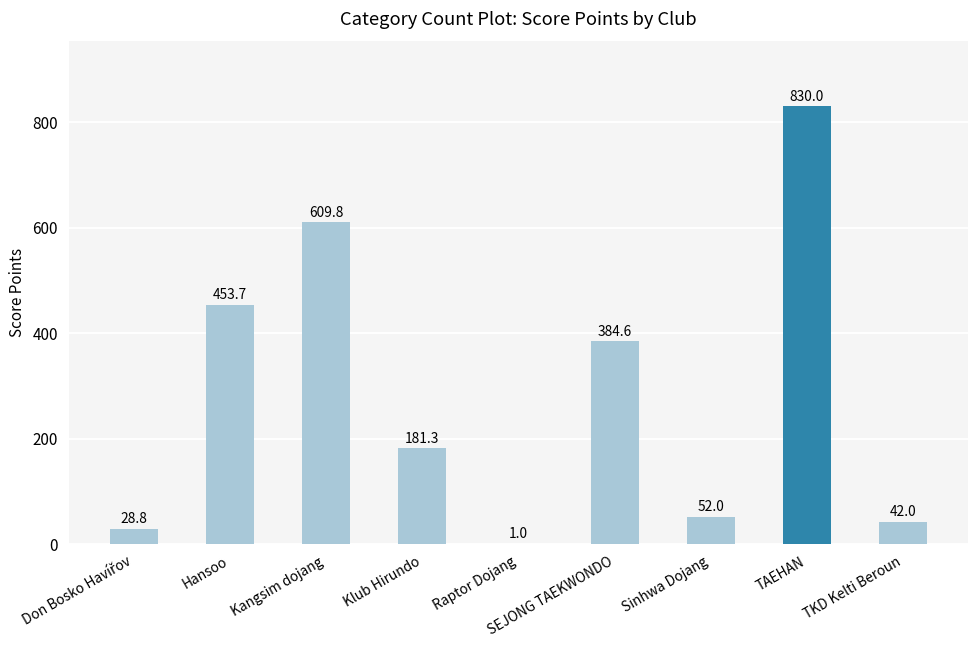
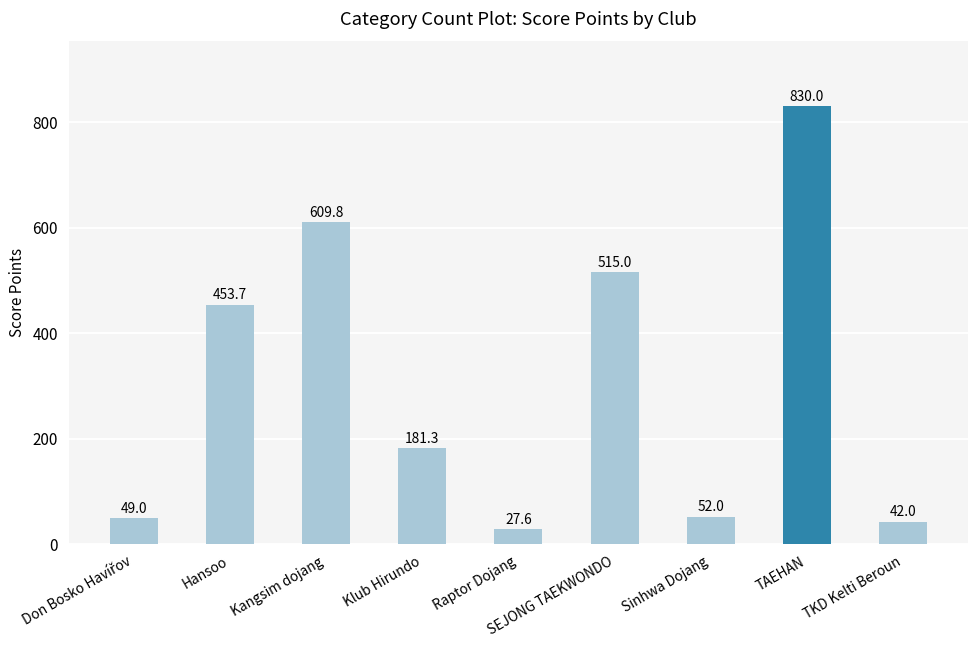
  {
-   "Don Bosko Havířov": 28.8,
+   "Don Bosko Havířov": 49.0,
    "Hansoo": 453.7,
    "Kangsim dojang": 609.8,
    "Klub Hirundo": 181.3,
-   "Raptor Dojang": 1.0,
-   "SEJONG TAEKWONDO": 384.6,
+   "Raptor Dojang": 27.6,
+   "SEJONG TAEKWONDO": 515.0,
    "Sinhwa Dojang": 52.0,
    "TAEHAN": 830.0,
    "TKD Kelti Beroun": 42.0
  }
